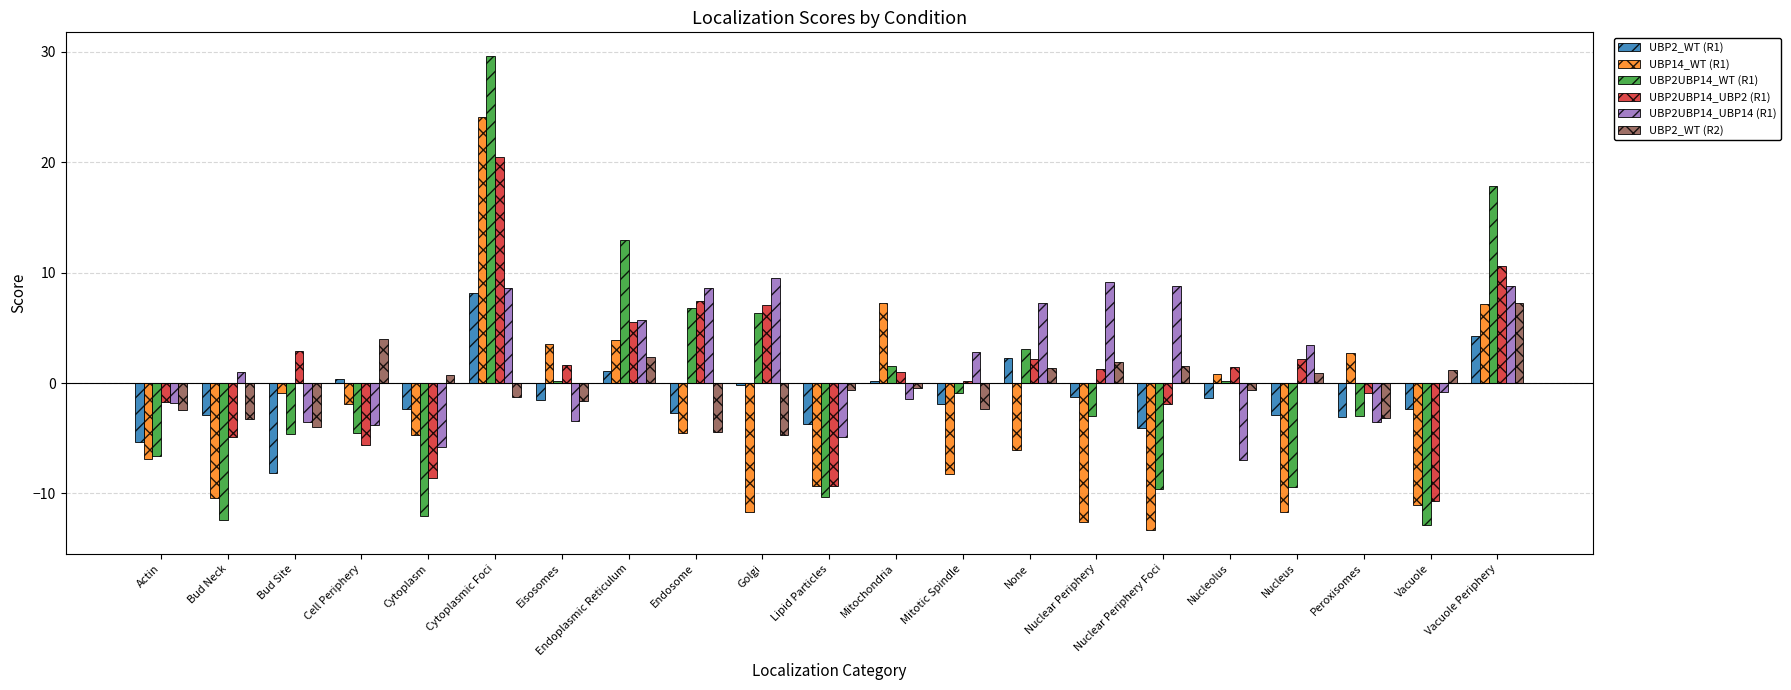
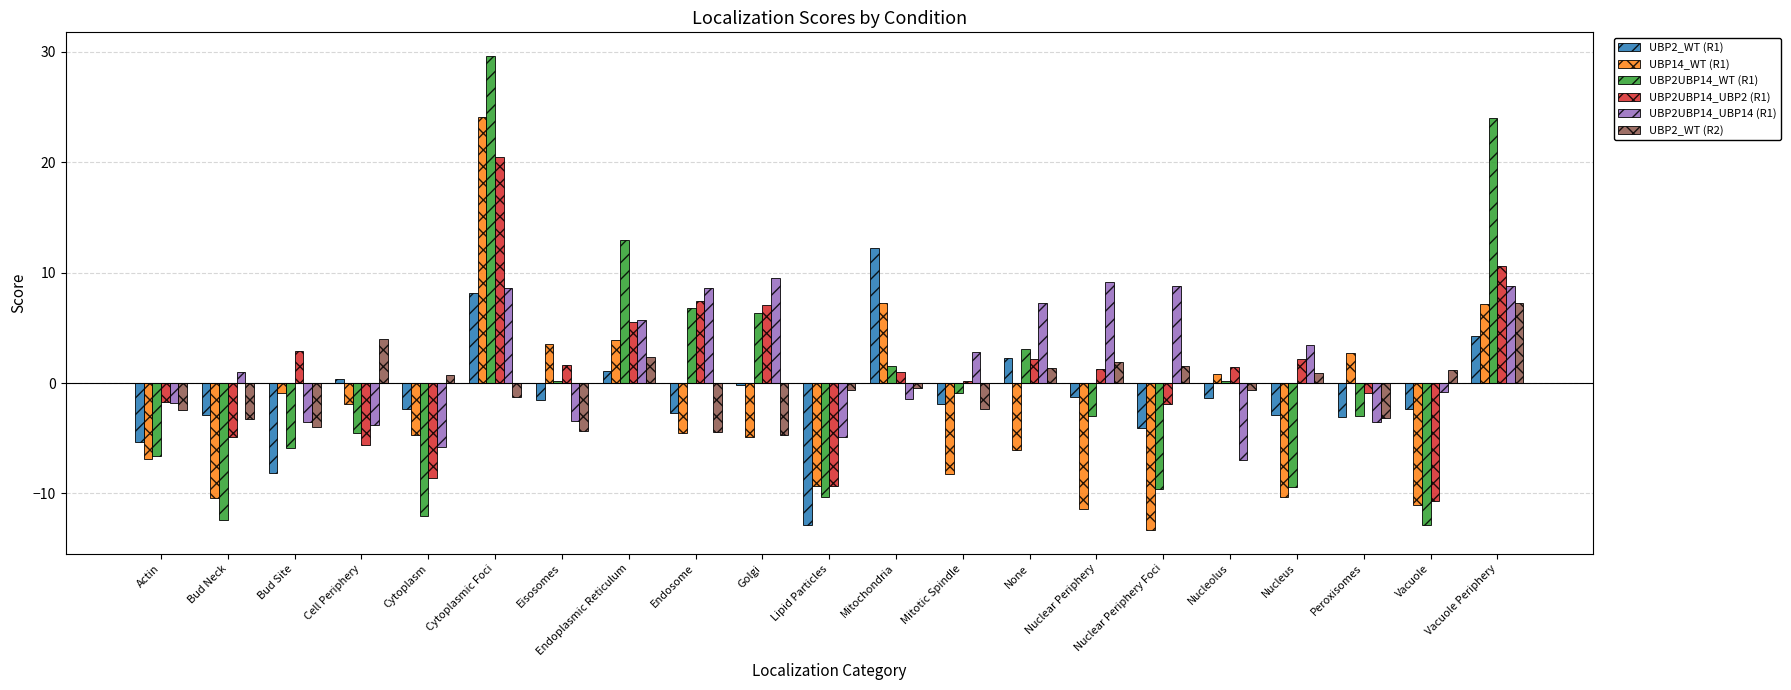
  {
    "UBP2_WT (R1)": {
      "Actin": -5.4,
      "Bud Neck": -2.9,
      "Bud Site": -8.1,
      "Cell Periphery": 0.4,
      "Cytoplasm": -2.3,
      "Cytoplasmic Foci": 8.2,
      "Eisosomes": -1.5,
      "Endoplasmic Reticulum": 1.1,
      "Endosome": -2.7,
-     "Lipid Particles": -3.7,
-     "Mitochondria": 0.1,
+     "Lipid Particles": -12.9,
+     "Mitochondria": 12.3,
      "Mitotic Spindle": -1.9,
      "None": 2.3,
      "Nuclear Periphery": -1.3,
      "Nuclear Periphery Foci": -4.1,
      "Nucleolus": -1.3,
      "Nucleus": -2.9,
      "Peroxisomes": -3.1,
      "Vacuole": -2.4,
      "Vacuole Periphery": 4.3
    },
    "UBP14_WT (R1)": {
      "Actin": -6.9,
      "Bud Neck": -10.4,
      "Bud Site": -1.0,
      "Cell Periphery": -1.9,
      "Cytoplasm": -4.7,
      "Cytoplasmic Foci": 24.1,
      "Eisosomes": 3.6,
      "Endoplasmic Reticulum": 3.9,
      "Endosome": -4.5,
-     "Golgi": -11.7,
+     "Golgi": -4.9,
      "Lipid Particles": -9.3,
      "Mitochondria": 7.3,
      "Mitotic Spindle": -8.3,
      "None": -6.1,
-     "Nuclear Periphery": -12.6,
+     "Nuclear Periphery": -11.4,
      "Nuclear Periphery Foci": -13.3,
      "Nucleolus": 0.8,
-     "Nucleus": -11.7,
+     "Nucleus": -10.3,
      "Peroxisomes": 2.7,
      "Vacuole": -11.0,
      "Vacuole Periphery": 7.1
    },
    "UBP2UBP14_WT (R1)": {
      "Actin": -6.6,
      "Bud Neck": -12.5,
-     "Bud Site": -4.7,
+     "Bud Site": -5.9,
      "Cell Periphery": -4.5,
      "Cytoplasm": -12.1,
      "Cytoplasmic Foci": 29.6,
      "Endoplasmic Reticulum": 13.0,
      "Endosome": 6.8,
      "Golgi": 6.4,
      "Lipid Particles": -10.3,
      "Mitochondria": 1.6,
      "Mitotic Spindle": -1.0,
      "None": 3.1,
      "Nuclear Periphery": -3.0,
      "Nuclear Periphery Foci": -9.6,
      "Nucleus": -9.5,
      "Peroxisomes": -3.0,
      "Vacuole": -12.9,
-     "Vacuole Periphery": 17.9
+     "Vacuole Periphery": 24.0
    },
    "UBP2UBP14_UBP2 (R1)": {
      "Actin": -1.8,
      "Bud Neck": -4.9,
      "Bud Site": 2.9,
      "Cell Periphery": -5.6,
      "Cytoplasm": -8.6,
      "Cytoplasmic Foci": 20.5,
      "Eisosomes": 1.6,
      "Endoplasmic Reticulum": 5.6,
      "Endosome": 7.4,
      "Golgi": 7.1,
      "Lipid Particles": -9.4,
      "Mitochondria": 1.0,
      "None": 2.2,
      "Nuclear Periphery": 1.2,
      "Nuclear Periphery Foci": -1.9,
      "Nucleolus": 1.4,
      "Nucleus": 2.2,
      "Peroxisomes": -0.9,
      "Vacuole": -10.7,
      "Vacuole Periphery": 10.6
    },
    "UBP2UBP14_UBP14 (R1)": {
      "Actin": -1.8,
      "Bud Neck": 1.0,
      "Bud Site": -3.6,
      "Cell Periphery": -3.8,
      "Cytoplasm": -5.8,
      "Cytoplasmic Foci": 8.6,
      "Eisosomes": -3.4,
      "Endoplasmic Reticulum": 5.7,
      "Endosome": 8.6,
      "Golgi": 9.6,
      "Lipid Particles": -4.9,
      "Mitochondria": -1.4,
      "Mitotic Spindle": 2.8,
      "None": 7.2,
      "Nuclear Periphery": 9.1,
      "Nuclear Periphery Foci": 8.8,
      "Nucleolus": -7.0,
      "Nucleus": 3.5,
      "Peroxisomes": -3.5,
      "Vacuole": -0.8,
      "Vacuole Periphery": 8.8
    },
    "UBP2_WT (R2)": {
      "Actin": -2.4,
      "Bud Neck": -3.2,
      "Bud Site": -4.0,
      "Cell Periphery": 4.0,
      "Cytoplasm": 0.7,
      "Cytoplasmic Foci": -1.3,
-     "Eisosomes": -1.6,
+     "Eisosomes": -4.3,
      "Endoplasmic Reticulum": 2.4,
      "Endosome": -4.5,
      "Golgi": -4.7,
      "Lipid Particles": -0.6,
      "Mitochondria": -0.4,
      "Mitotic Spindle": -2.4,
      "None": 1.4,
      "Nuclear Periphery": 1.9,
      "Nuclear Periphery Foci": 1.6,
      "Nucleolus": -0.6,
      "Nucleus": 0.9,
      "Peroxisomes": -3.2,
      "Vacuole": 1.2,
      "Vacuole Periphery": 7.2
    }
  }
